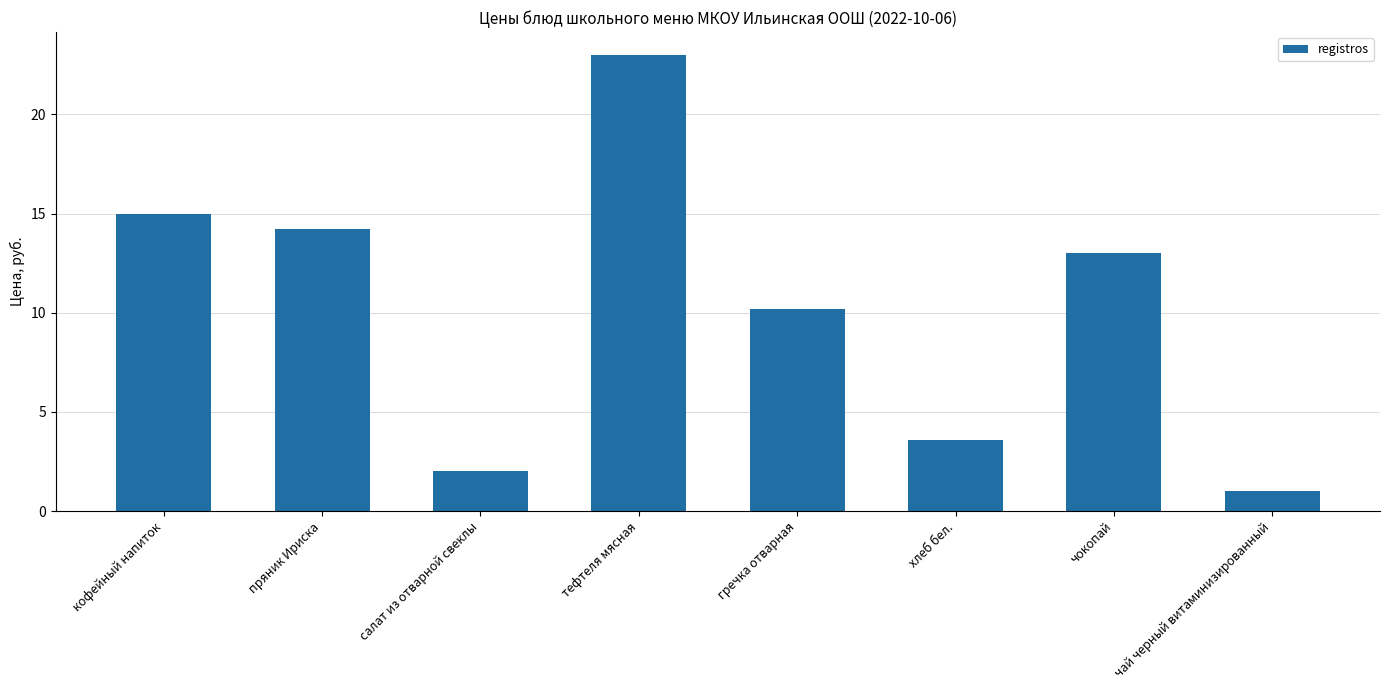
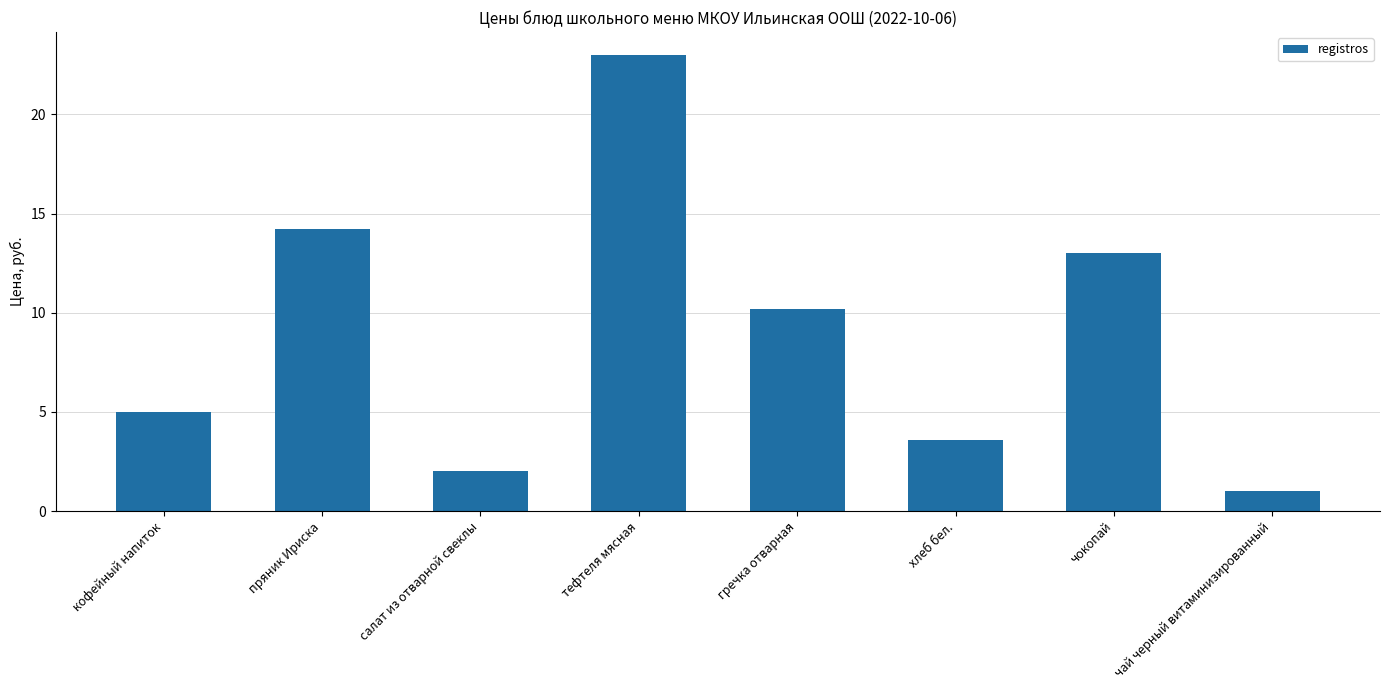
  {
-   "кофейный напиток": 15,
+   "кофейный напиток": 5,
    "пряник Ириска": 14.2,
    "салат из отварной свеклы": 2,
    "тефтеля мясная": 23,
    "гречка отварная": 10.2,
    "хлеб бел.": 3.6,
    "чокопай": 13,
    "чай черный витаминизированный": 1
  }
